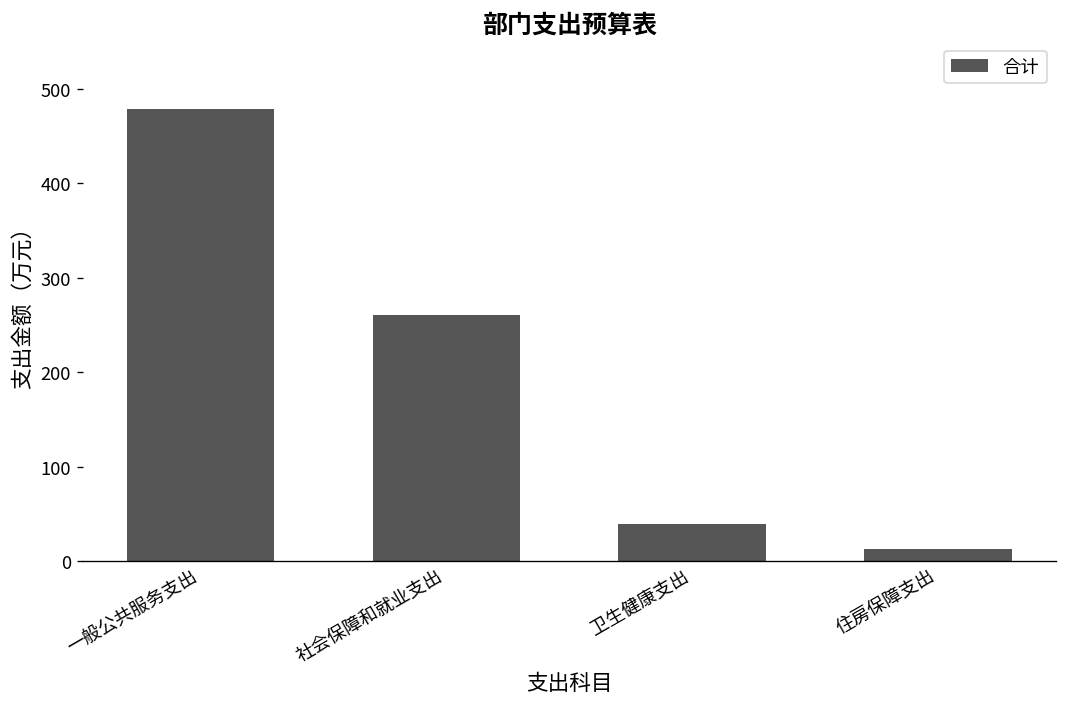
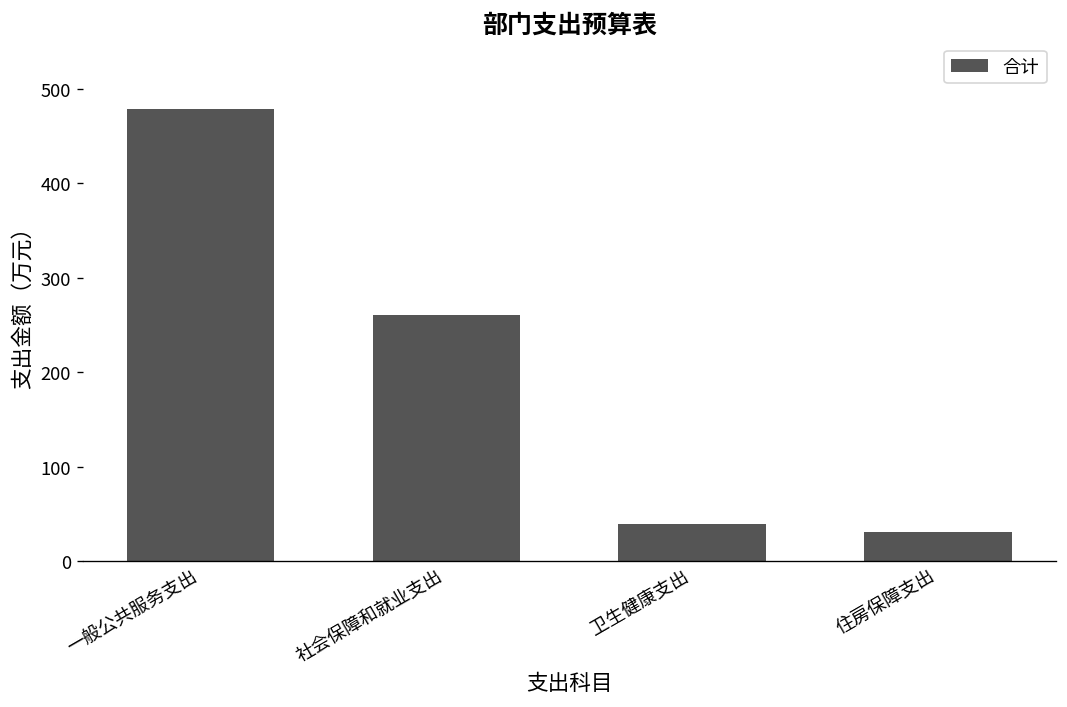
  {
    "一般公共服务支出": 480,
    "社会保障和就业支出": 260,
    "卫生健康支出": 40,
-   "住房保障支出": 10
+   "住房保障支出": 30
  }
